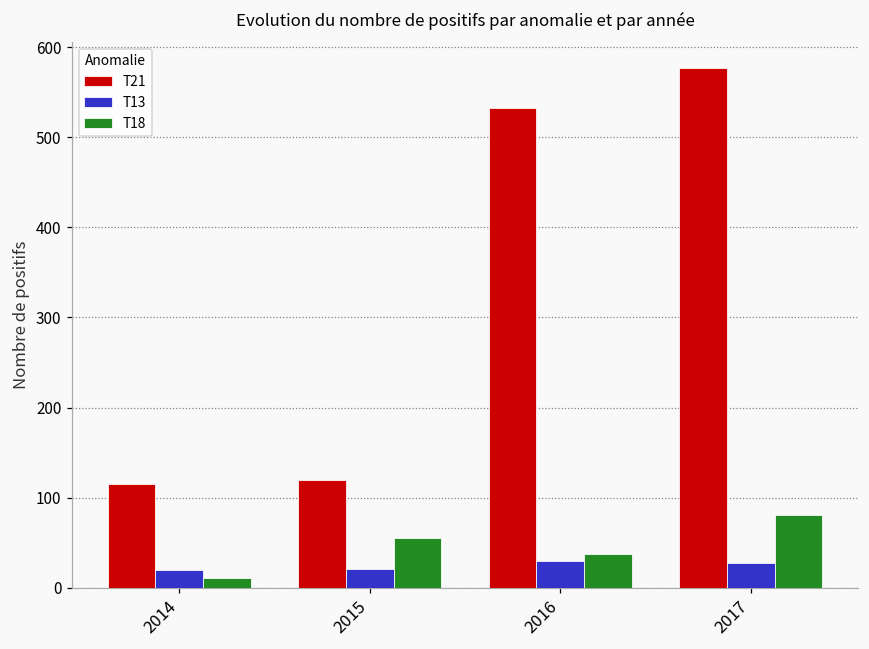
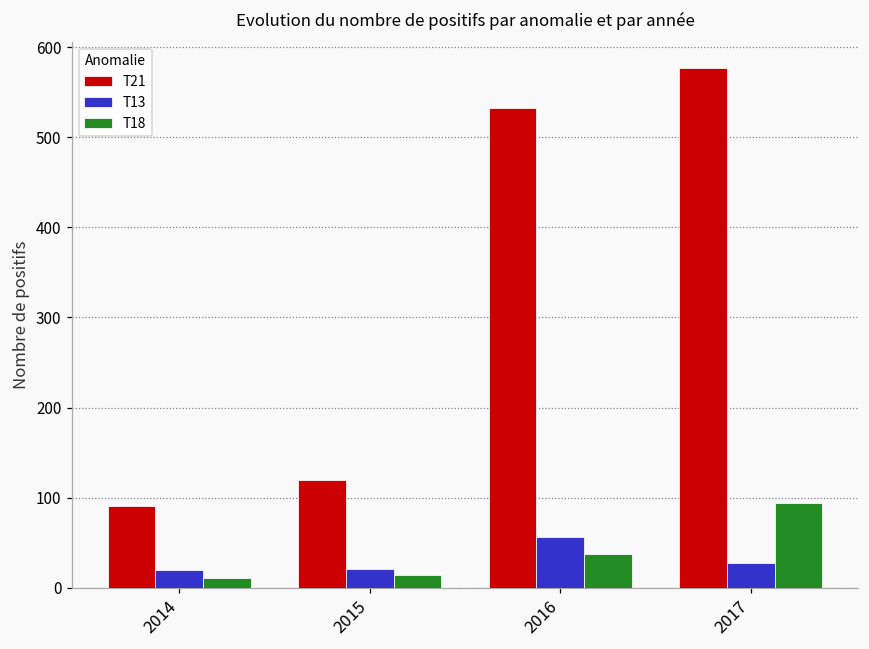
  {
    "T21": {
-     "2014": 120,
+     "2014": 90,
      "2015": 120,
      "2016": 530,
      "2017": 580
    },
    "T13": {
      "2014": 20,
      "2015": 20,
-     "2016": 30,
+     "2016": 60,
      "2017": 30
    },
    "T18": {
      "2014": 10,
-     "2015": 60,
+     "2015": 10,
      "2016": 40,
-     "2017": 80
+     "2017": 90
    }
  }
